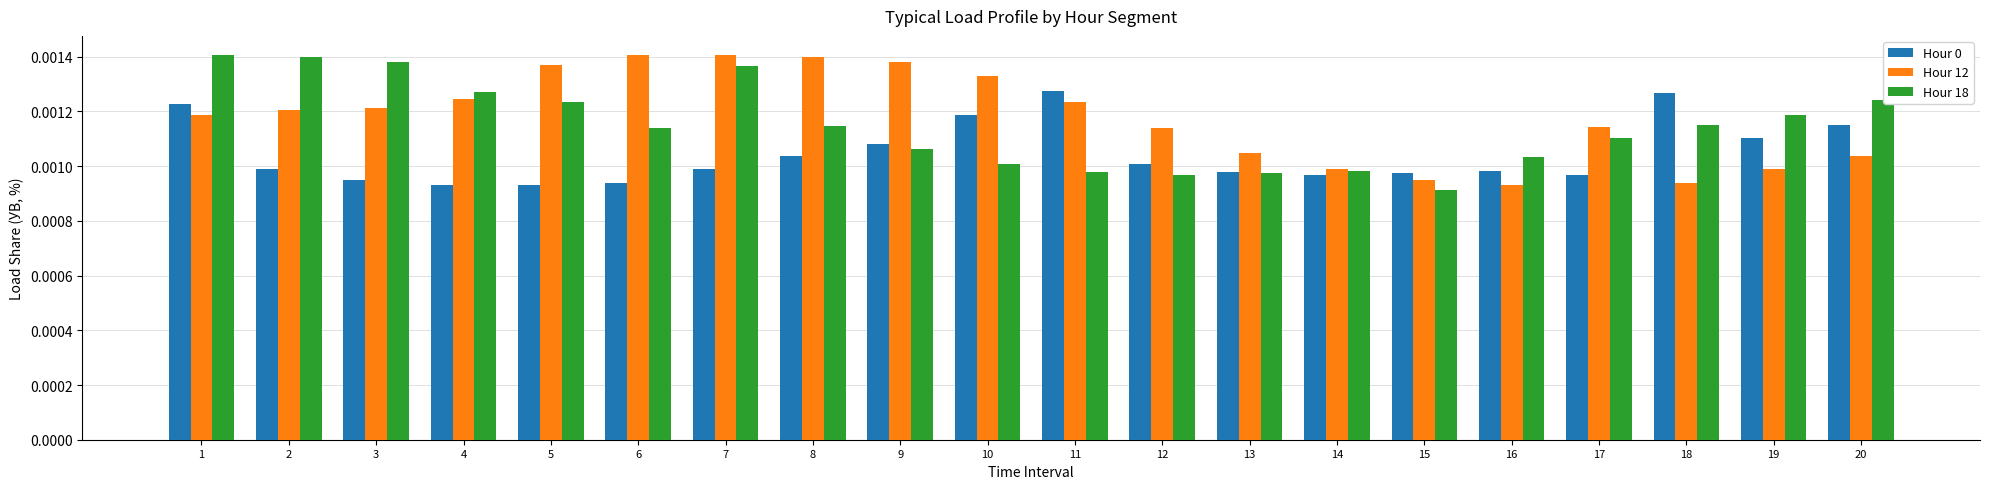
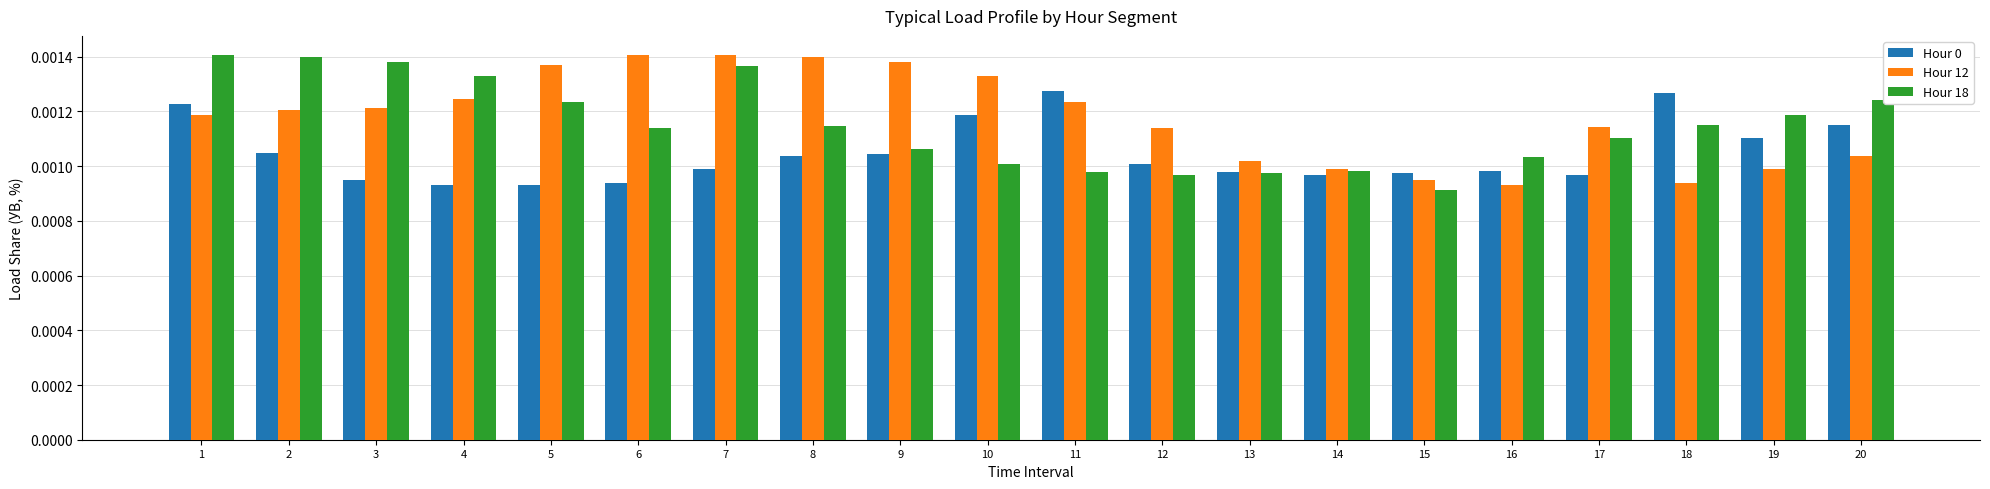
  {
    "Hour 0": {
      "1": 0.00123,
-     "2": 0.00099,
+     "2": 0.00105,
      "3": 0.00095,
      "4": 0.00093,
      "5": 0.00093,
      "6": 0.00094,
      "7": 0.00099,
      "8": 0.00104,
-     "9": 0.00108,
+     "9": 0.00104,
      "10": 0.00119,
      "11": 0.00128,
      "12": 0.00101,
      "13": 0.00098,
      "14": 0.00097,
      "15": 0.00098,
      "16": 0.00098,
      "17": 0.00097,
      "18": 0.00127,
      "19": 0.00110,
      "20": 0.00115
    },
    "Hour 12": {
      "1": 0.00119,
      "2": 0.00121,
      "3": 0.00121,
      "4": 0.00124,
      "5": 0.00137,
      "6": 0.00141,
      "7": 0.00140,
      "8": 0.00140,
      "9": 0.00138,
      "10": 0.00133,
      "11": 0.00124,
      "12": 0.00114,
-     "13": 0.00105,
+     "13": 0.00102,
      "14": 0.00099,
      "15": 0.00095,
      "16": 0.00093,
      "17": 0.00114,
      "18": 0.00094,
      "19": 0.00099,
      "20": 0.00104
    },
    "Hour 18": {
      "1": 0.00140,
      "2": 0.00140,
      "3": 0.00138,
-     "4": 0.00127,
+     "4": 0.00133,
      "5": 0.00124,
      "6": 0.00114,
      "7": 0.00137,
      "8": 0.00115,
      "9": 0.00106,
      "10": 0.00101,
      "11": 0.00098,
      "12": 0.00097,
      "13": 0.00098,
      "14": 0.00098,
      "15": 0.00091,
      "16": 0.00103,
      "17": 0.00110,
      "18": 0.00115,
      "19": 0.00119,
      "20": 0.00124
    }
  }
